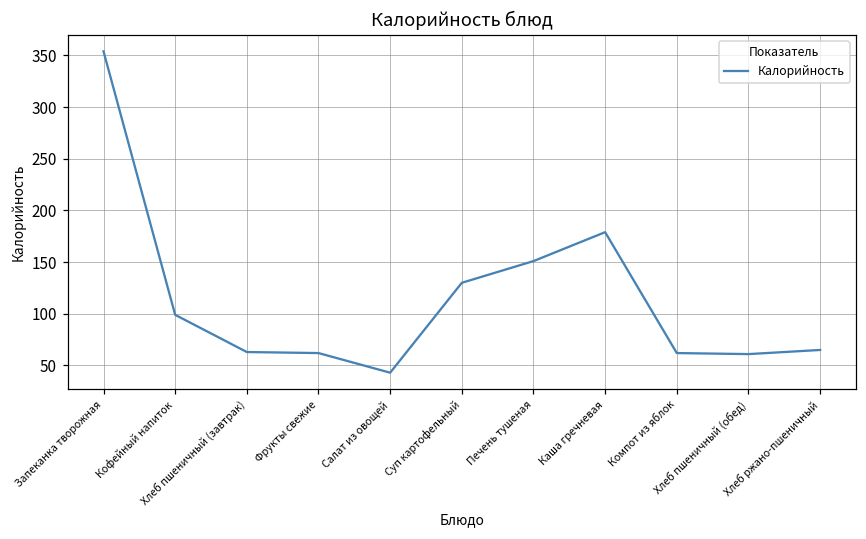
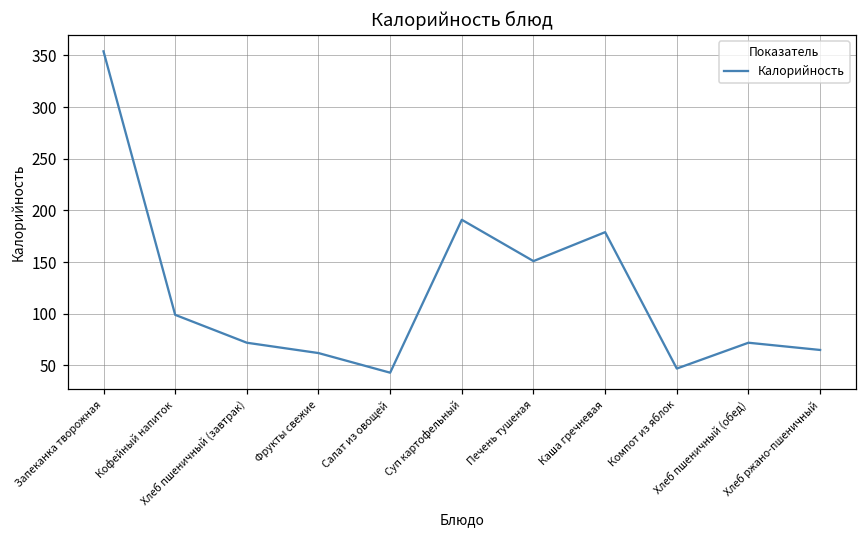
  {
    "Запеканка творожная": 350,
    "Кофейный напиток": 100,
-   "Хлеб пшеничный (завтрак)": 60,
+   "Хлеб пшеничный (завтрак)": 70,
    "Фрукты свежие": 60,
    "Салат из овощей": 40,
-   "Суп картофельный": 130,
+   "Суп картофельный": 190,
    "Печень тушеная": 150,
    "Каша гречневая": 180,
-   "Компот из яблок": 60,
-   "Хлеб пшеничный (обед)": 60,
+   "Компот из яблок": 50,
+   "Хлеб пшеничный (обед)": 70,
    "Хлеб ржано-пшеничный": 70
  }
